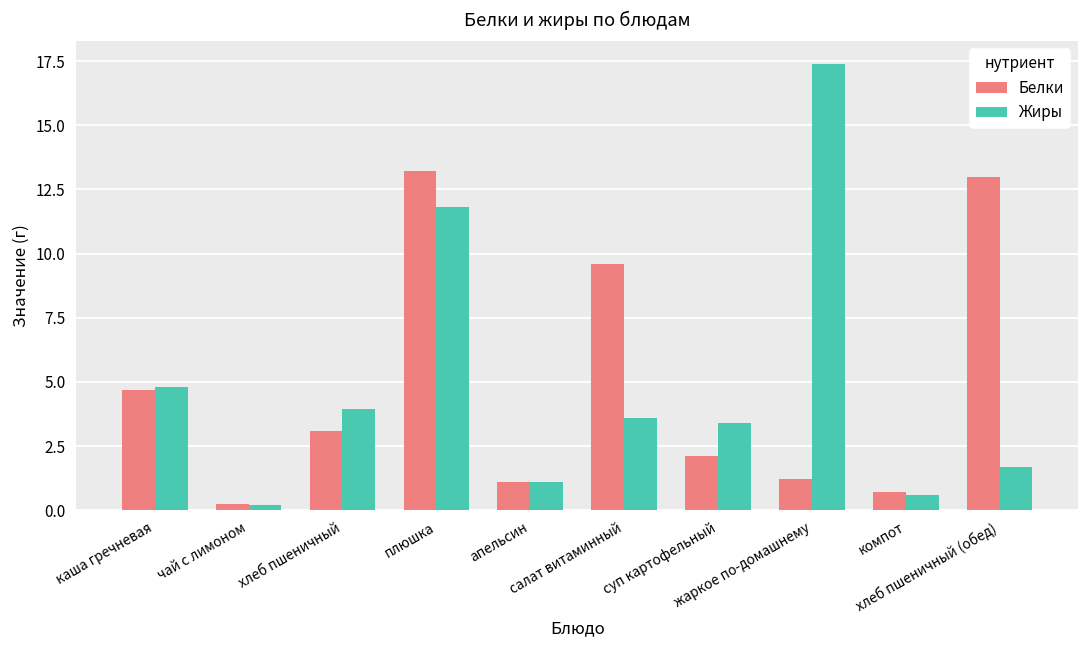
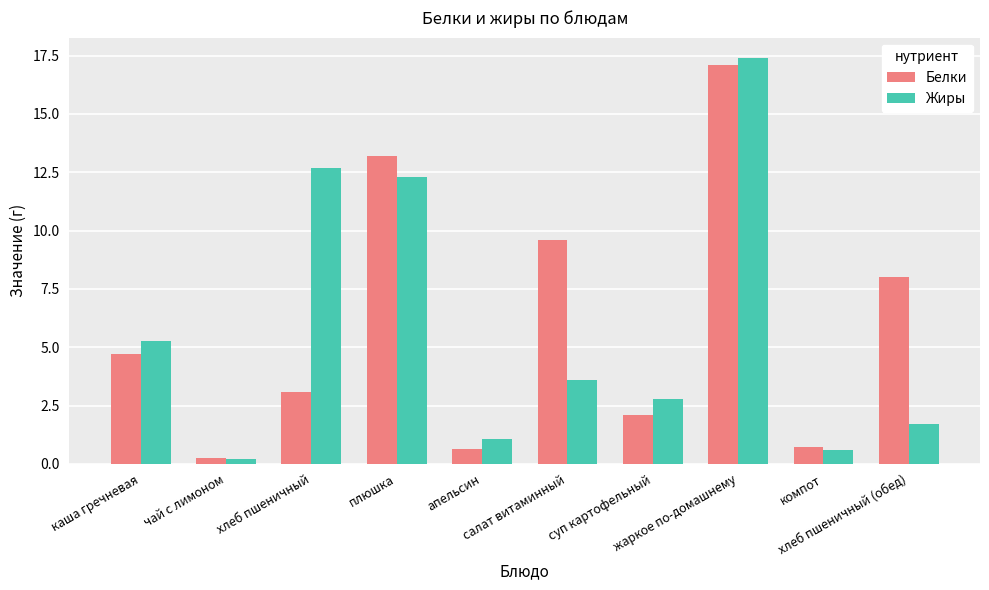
  {
    "Белки": {
      "каша гречневая": 4.7,
      "чай с лимоном": 0.3,
      "хлеб пшеничный": 3.1,
      "плюшка": 13.2,
-     "апельсин": 1.1,
+     "апельсин": 0.6,
      "салат витаминный": 9.6,
      "суп картофельный": 2.1,
-     "жаркое по-домашнему": 1.2,
+     "жаркое по-домашнему": 17.1,
      "компот": 0.7,
-     "хлеб пшеничный (обед)": 13
+     "хлеб пшеничный (обед)": 8
    },
    "Жиры": {
-     "каша гречневая": 4.8,
+     "каша гречневая": 5.3,
      "чай с лимоном": 0.2,
-     "хлеб пшеничный": 3.9,
-     "плюшка": 11.8,
+     "хлеб пшеничный": 12.7,
+     "плюшка": 12.3,
      "апельсин": 1.1,
      "салат витаминный": 3.6,
-     "суп картофельный": 3.4,
+     "суп картофельный": 2.8,
      "жаркое по-домашнему": 17.4,
      "компот": 0.6,
      "хлеб пшеничный (обед)": 1.7
    }
  }
